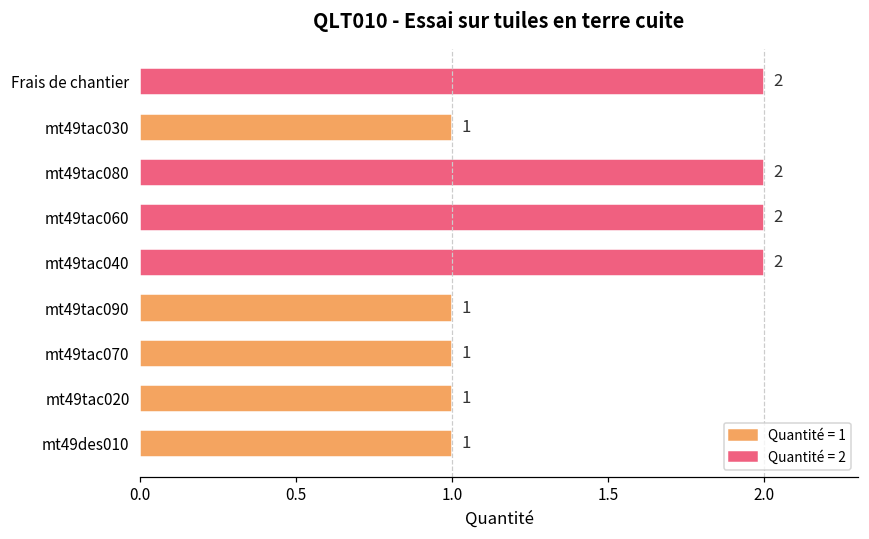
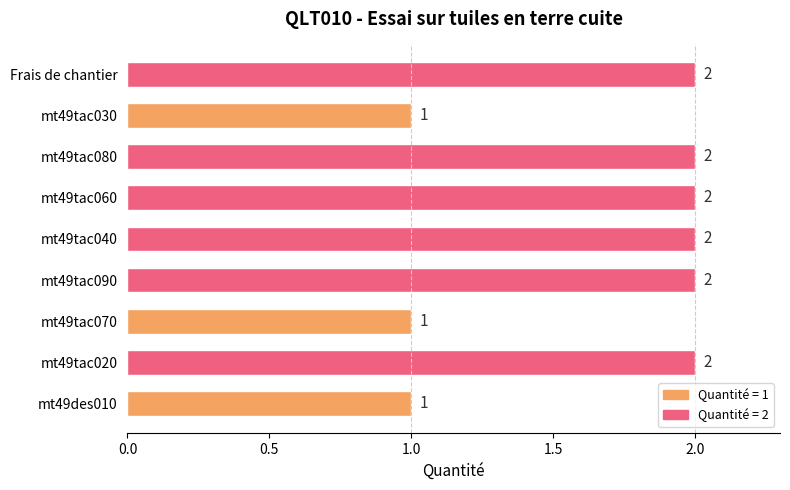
  {
    "Frais de chantier": 2,
    "mt49tac030": 1,
    "mt49tac080": 2,
    "mt49tac060": 2,
    "mt49tac040": 2,
-   "mt49tac090": 1,
+   "mt49tac090": 2,
    "mt49tac070": 1,
-   "mt49tac020": 1,
+   "mt49tac020": 2,
    "mt49des010": 1
  }
